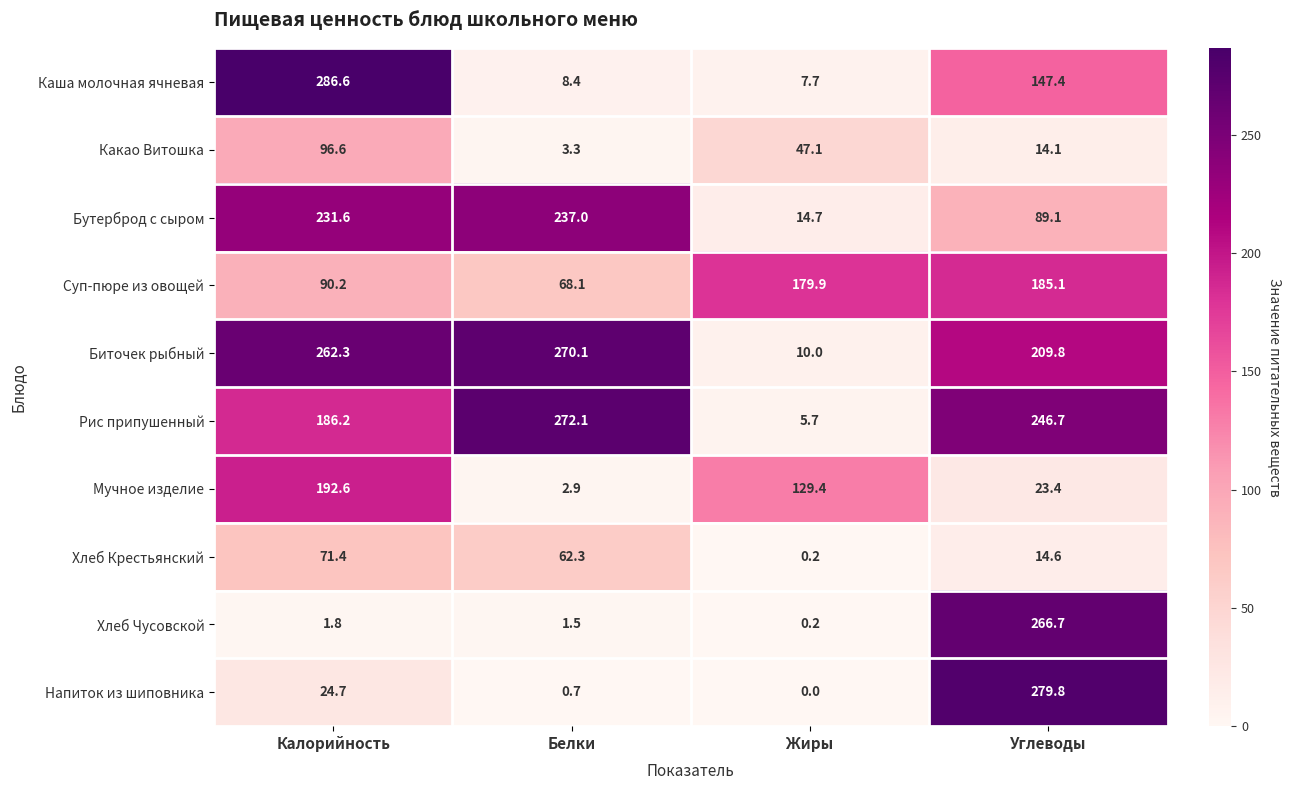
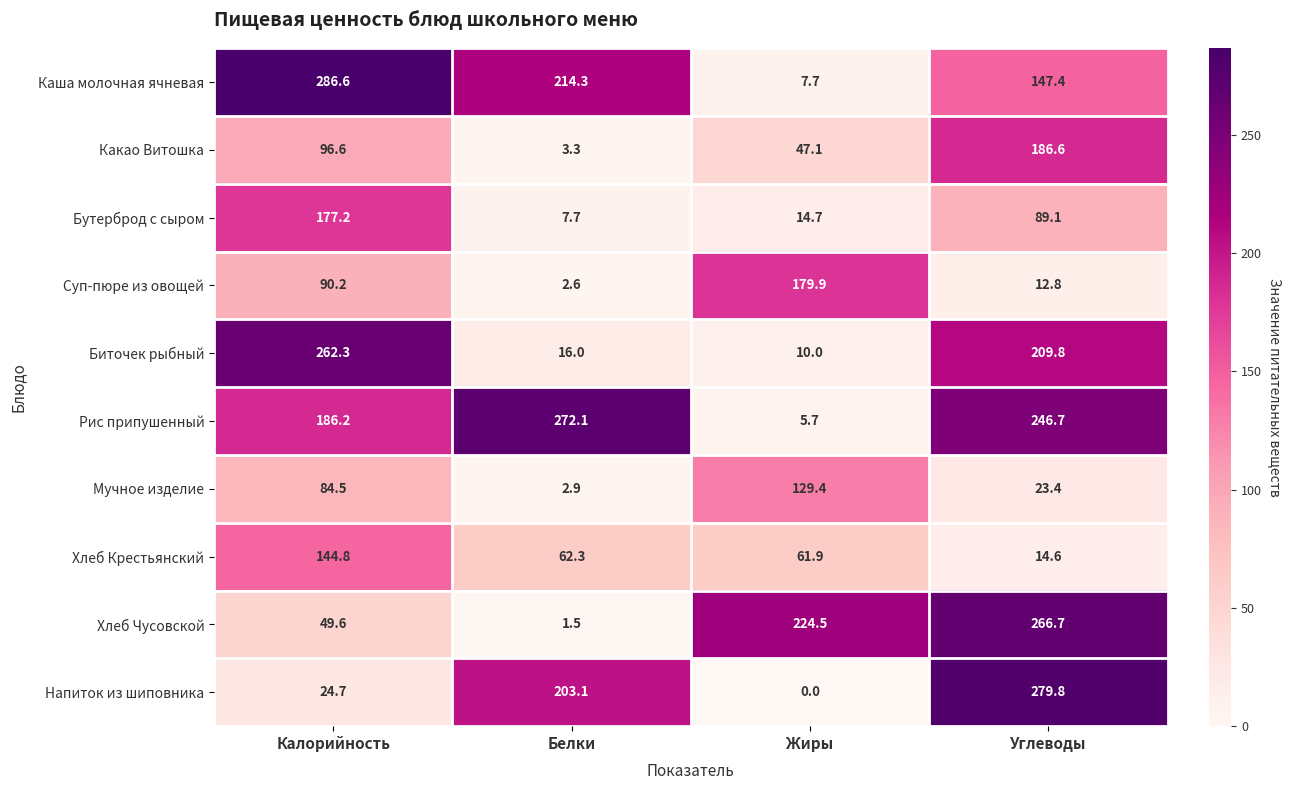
  {
    "Каша молочная ячневая": {
      "Калорийность": 286.6,
-     "Белки": 8.4,
+     "Белки": 214.3,
      "Жиры": 7.7,
      "Углеводы": 147.4
    },
    "Какао Витошка": {
      "Калорийность": 96.6,
      "Белки": 3.3,
      "Жиры": 47.1,
-     "Углеводы": 14.1
+     "Углеводы": 186.6
    },
    "Бутерброд с сыром": {
-     "Калорийность": 231.6,
-     "Белки": 237.0,
+     "Калорийность": 177.2,
+     "Белки": 7.7,
      "Жиры": 14.7,
      "Углеводы": 89.1
    },
    "Суп-пюре из овощей": {
      "Калорийность": 90.2,
-     "Белки": 68.1,
+     "Белки": 2.6,
      "Жиры": 179.9,
-     "Углеводы": 185.1
+     "Углеводы": 12.8
    },
    "Биточек рыбный": {
      "Калорийность": 262.3,
-     "Белки": 270.1,
+     "Белки": 16.0,
      "Жиры": 10.0,
      "Углеводы": 209.8
    },
    "Рис припушенный": {
      "Калорийность": 186.2,
      "Белки": 272.1,
      "Жиры": 5.7,
      "Углеводы": 246.7
    },
    "Мучное изделие": {
-     "Калорийность": 192.6,
+     "Калорийность": 84.5,
      "Белки": 2.9,
      "Жиры": 129.4,
      "Углеводы": 23.4
    },
    "Хлеб Крестьянский": {
-     "Калорийность": 71.4,
+     "Калорийность": 144.8,
      "Белки": 62.3,
-     "Жиры": 0.2,
+     "Жиры": 61.9,
      "Углеводы": 14.6
    },
    "Хлеб Чусовской": {
-     "Калорийность": 1.8,
+     "Калорийность": 49.6,
      "Белки": 1.5,
-     "Жиры": 0.2,
+     "Жиры": 224.5,
      "Углеводы": 266.7
    },
    "Напиток из шиповника": {
      "Калорийность": 24.7,
-     "Белки": 0.7,
+     "Белки": 203.1,
      "Жиры": 0.0,
      "Углеводы": 279.8
    }
  }
